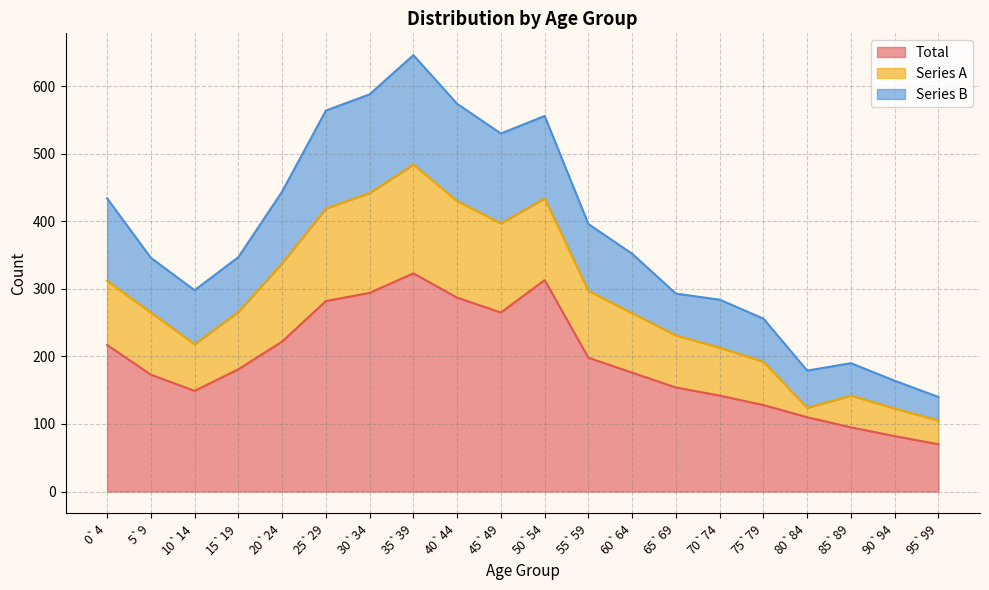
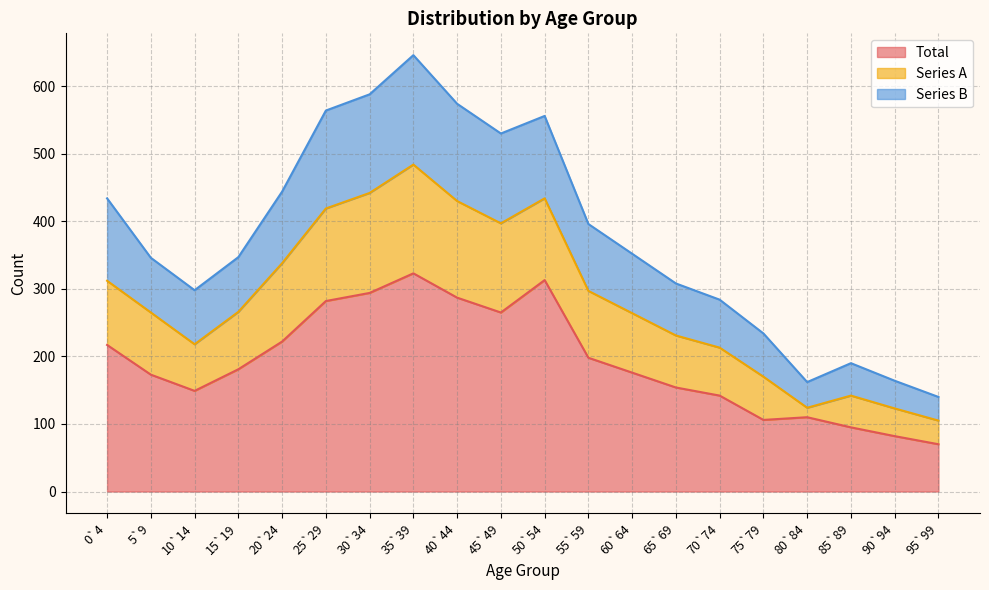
  {
    "Total": {
      "0`4": 220,
      "5`9": 170,
      "10`14": 150,
      "15`19": 180,
      "20`24": 220,
      "25`29": 280,
      "30`34": 290,
      "35`39": 320,
      "40`44": 290,
      "45`49": 270,
      "50`54": 310,
      "55`59": 200,
      "60`64": 180,
      "65`69": 150,
      "70`74": 140,
-     "75`79": 130,
+     "75`79": 110,
      "80`84": 110,
      "85`89": 100,
      "90`94": 80,
      "95`99": 70
    },
    "Series A": {
      "0`4": 100,
      "5`9": 90,
      "10`14": 70,
      "15`19": 90,
      "20`24": 120,
      "25`29": 140,
      "30`34": 150,
      "35`39": 160,
      "40`44": 140,
      "45`49": 130,
      "50`54": 120,
      "55`59": 100,
      "60`64": 90,
      "65`69": 80,
      "70`74": 70,
      "75`79": 60,
      "80`84": 10,
      "85`89": 50,
      "90`94": 40,
      "95`99": 40
    },
    "Series B": {
      "0`4": 120,
      "5`9": 80,
      "10`14": 80,
      "15`19": 80,
      "20`24": 110,
      "25`29": 150,
      "30`34": 150,
      "35`39": 160,
      "40`44": 140,
      "45`49": 130,
      "50`54": 120,
      "55`59": 100,
      "60`64": 90,
-     "65`69": 60,
+     "65`69": 80,
      "70`74": 70,
      "75`79": 60,
-     "80`84": 60,
+     "80`84": 40,
      "85`89": 50,
      "90`94": 40,
      "95`99": 40
    }
  }
